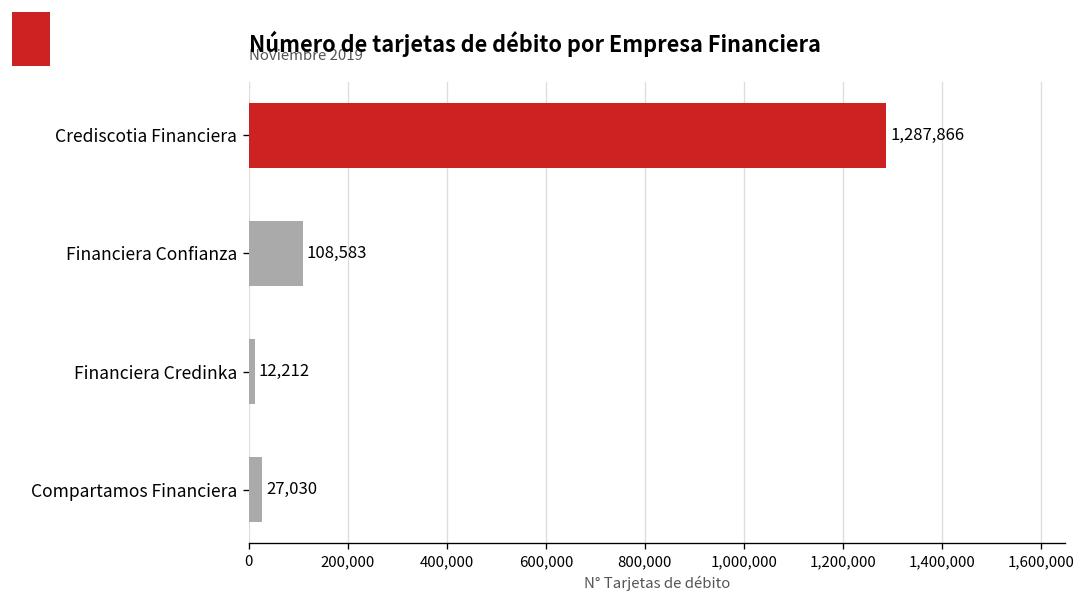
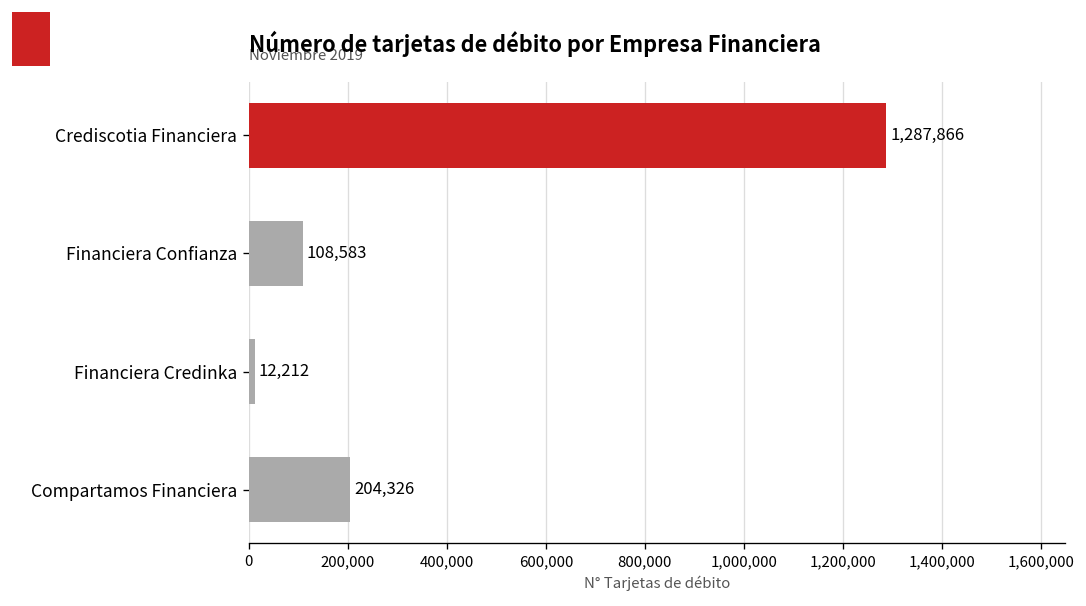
  {
    "Crediscotia Financiera": "1,287,866",
    "Financiera Confianza": "108,583",
    "Financiera Credinka": "12,212",
-   "Compartamos Financiera": "27,030"
+   "Compartamos Financiera": "204,326"
  }
